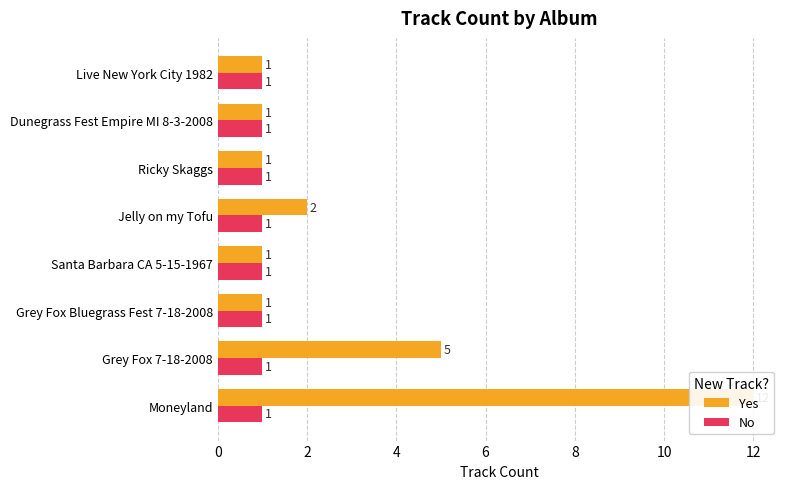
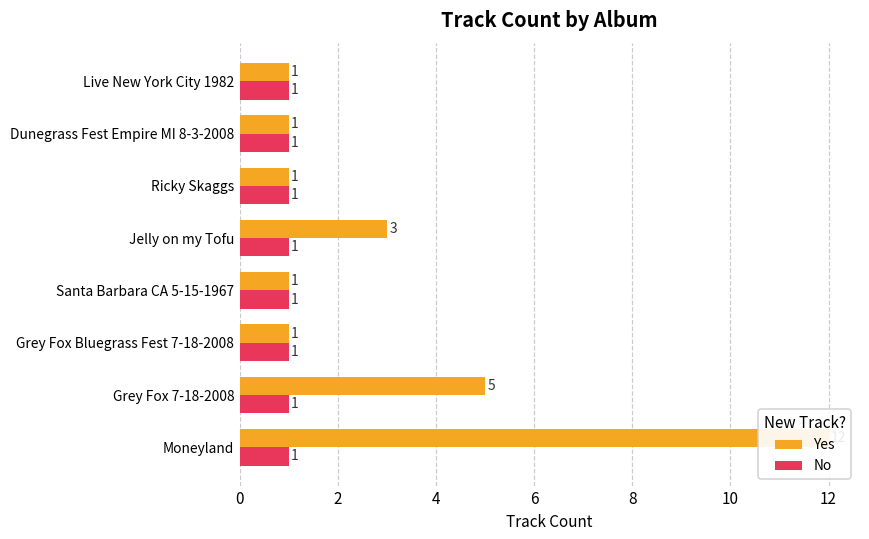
  {
    "Yes": {
      "Live New York City 1982": 1,
      "Dunegrass Fest Empire MI 8-3-2008": 1,
      "Ricky Skaggs": 1,
-     "Jelly on my Tofu": 2,
+     "Jelly on my Tofu": 3,
      "Santa Barbara CA 5-15-1967": 1,
      "Grey Fox Bluegrass Fest 7-18-2008": 1,
      "Grey Fox 7-18-2008": 5
    },
    "No": {
      "Live New York City 1982": 1,
      "Dunegrass Fest Empire MI 8-3-2008": 1,
      "Ricky Skaggs": 1,
      "Jelly on my Tofu": 1,
      "Santa Barbara CA 5-15-1967": 1,
      "Grey Fox Bluegrass Fest 7-18-2008": 1,
      "Grey Fox 7-18-2008": 1,
      "Moneyland": 1
    }
  }
